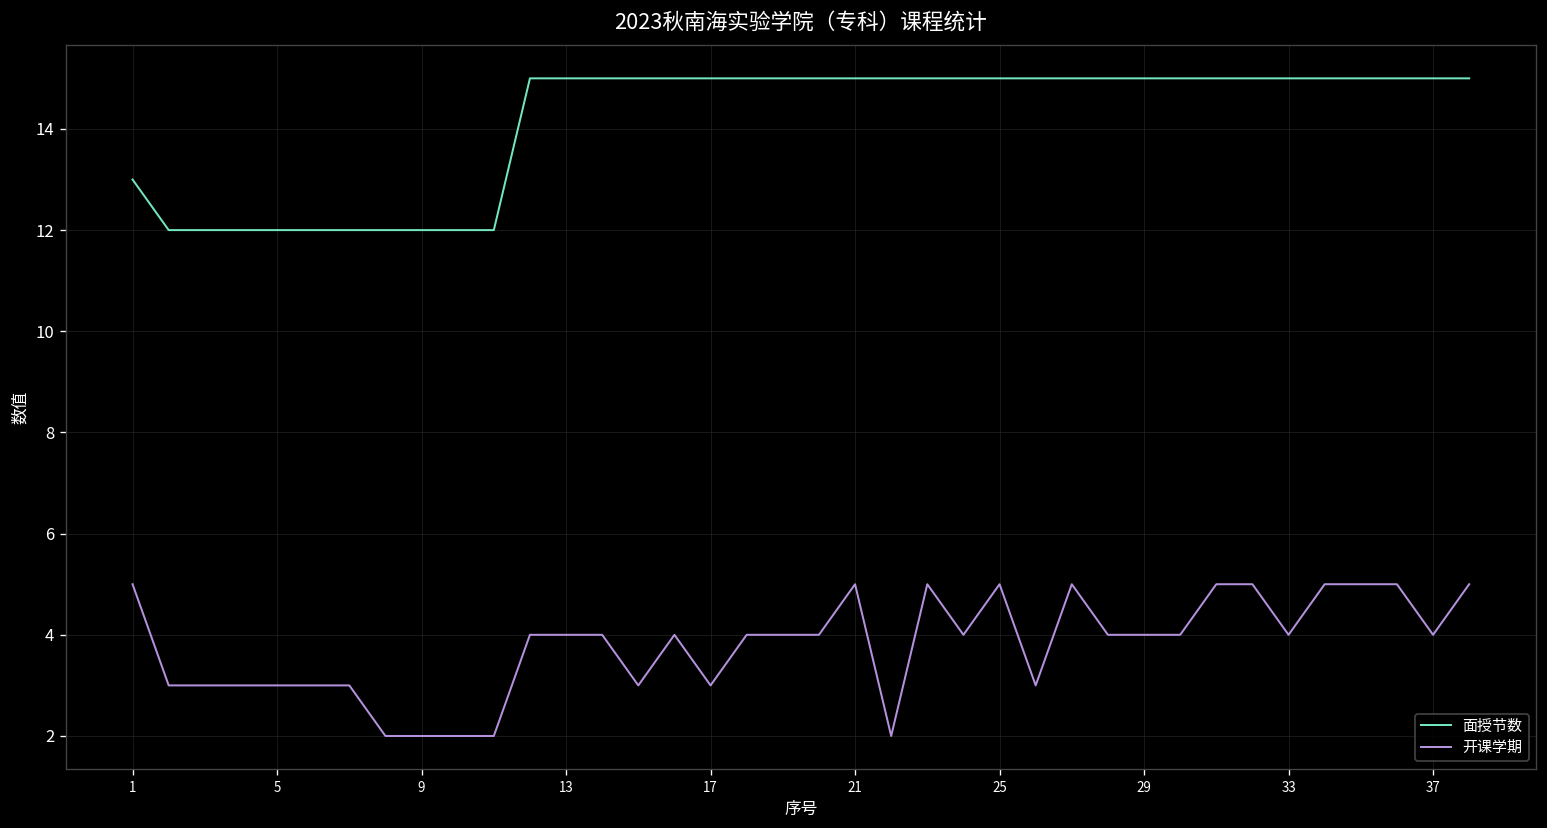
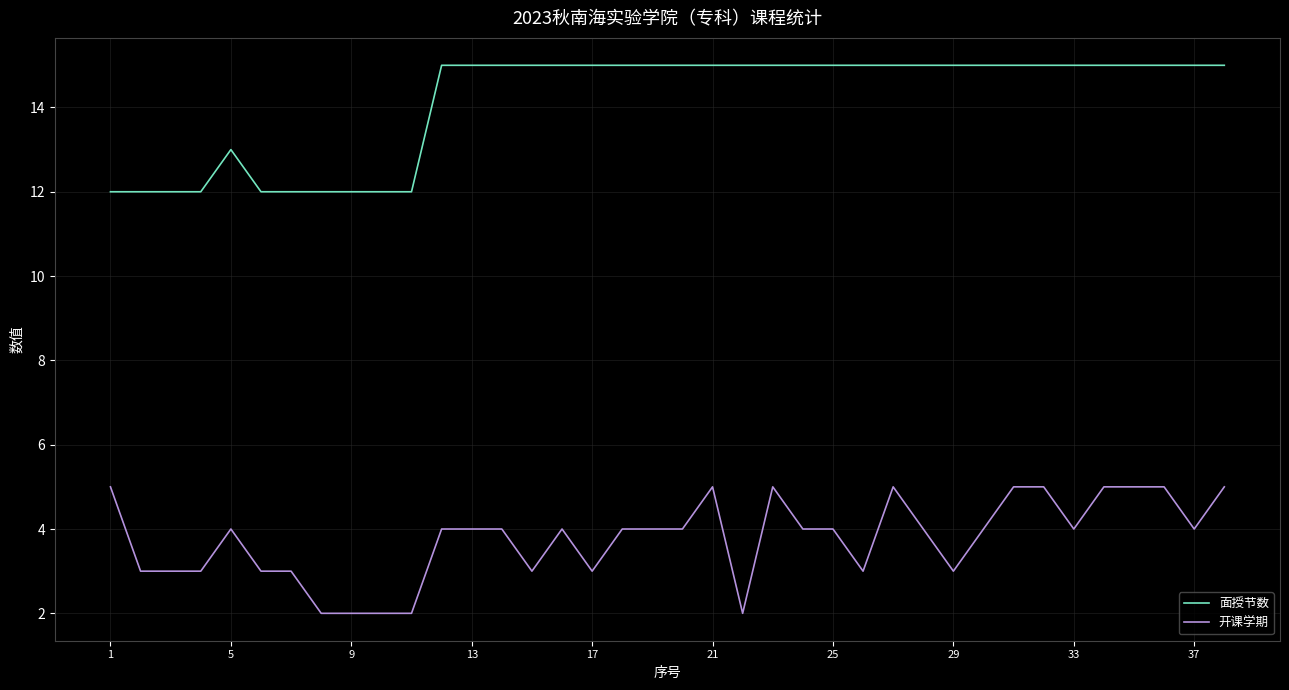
  {
    "面授节数": {
-     "1": 13,
-     "5": 12,
+     "1": 12,
+     "5": 13,
      "9": 12,
      "13": 15,
      "17": 15,
      "21": 15,
      "25": 15,
      "29": 15,
      "33": 15,
      "37": 15
    },
    "开课学期": {
      "1": 5,
-     "5": 3,
+     "5": 4,
      "9": 2,
      "13": 4,
      "17": 3,
      "21": 5,
-     "25": 5,
-     "29": 4,
+     "25": 4,
+     "29": 3,
      "33": 4,
      "37": 4
    }
  }
